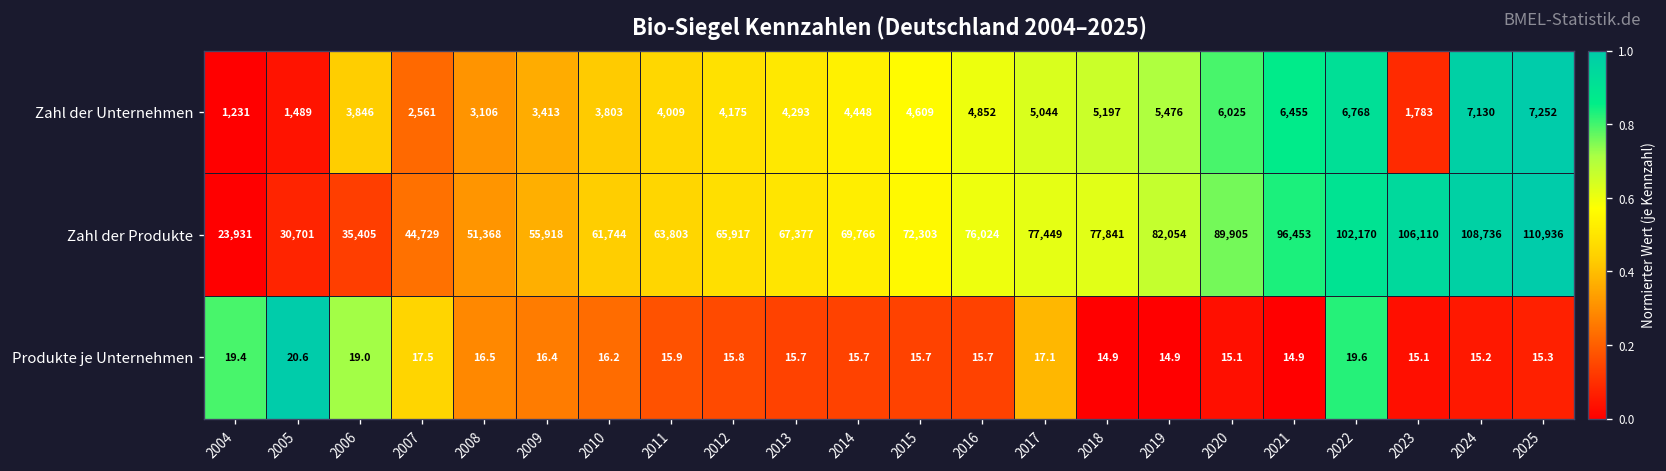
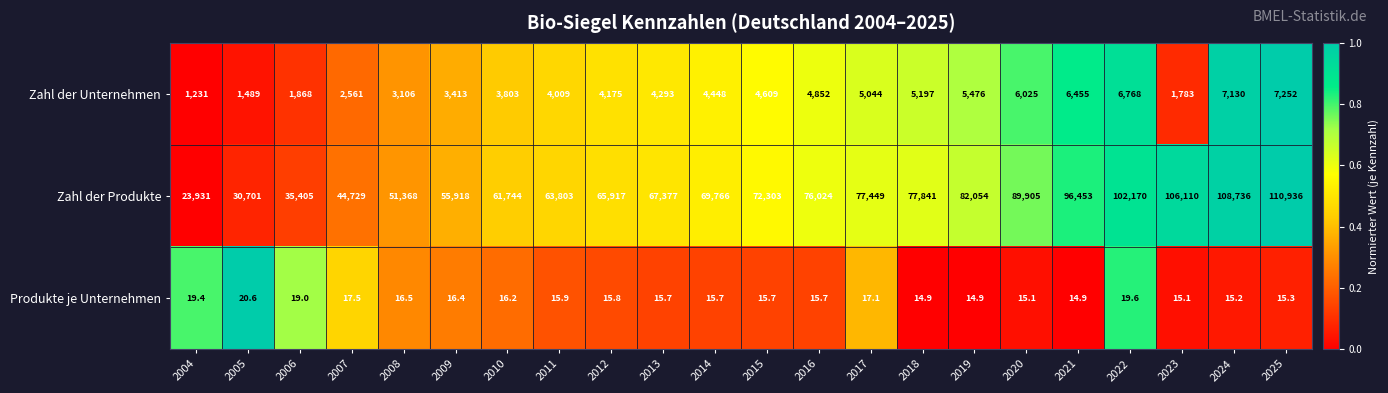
  {
    "Zahl der Unternehmen": {
      "2004": "1,231",
      "2005": "1,489",
-     "2006": "3,846",
+     "2006": "1,868",
      "2007": "2,561",
      "2008": "3,106",
      "2009": "3,413",
      "2010": "3,803",
      "2011": "4,009",
      "2012": "4,175",
      "2013": "4,293",
      "2014": "4,448",
      "2015": "4,609",
      "2016": "4,852",
      "2017": "5,044",
      "2018": "5,197",
      "2019": "5,476",
      "2020": "6,025",
      "2021": "6,455",
      "2022": "6,768",
      "2023": "1,783",
      "2024": "7,130",
      "2025": "7,252"
    },
    "Zahl der Produkte": {
      "2004": "23,931",
      "2005": "30,701",
      "2006": "35,405",
      "2007": "44,729",
      "2008": "51,368",
      "2009": "55,918",
      "2010": "61,744",
      "2011": "63,803",
      "2012": "65,917",
      "2013": "67,377",
      "2014": "69,766",
      "2015": "72,303",
      "2016": "76,024",
      "2017": "77,449",
      "2018": "77,841",
      "2019": "82,054",
      "2020": "89,905",
      "2021": "96,453",
      "2022": "102,170",
      "2023": "106,110",
      "2024": "108,736",
      "2025": "110,936"
    },
    "Produkte je Unternehmen": {
      "2004": "19.4",
      "2005": "20.6",
      "2006": "19.0",
      "2007": "17.5",
      "2008": "16.5",
      "2009": "16.4",
      "2010": "16.2",
      "2011": "15.9",
      "2012": "15.8",
      "2013": "15.7",
      "2014": "15.7",
      "2015": "15.7",
      "2016": "15.7",
      "2017": "17.1",
      "2018": "14.9",
      "2019": "14.9",
      "2020": "15.1",
      "2021": "14.9",
      "2022": "19.6",
      "2023": "15.1",
      "2024": "15.2",
      "2025": "15.3"
    }
  }
